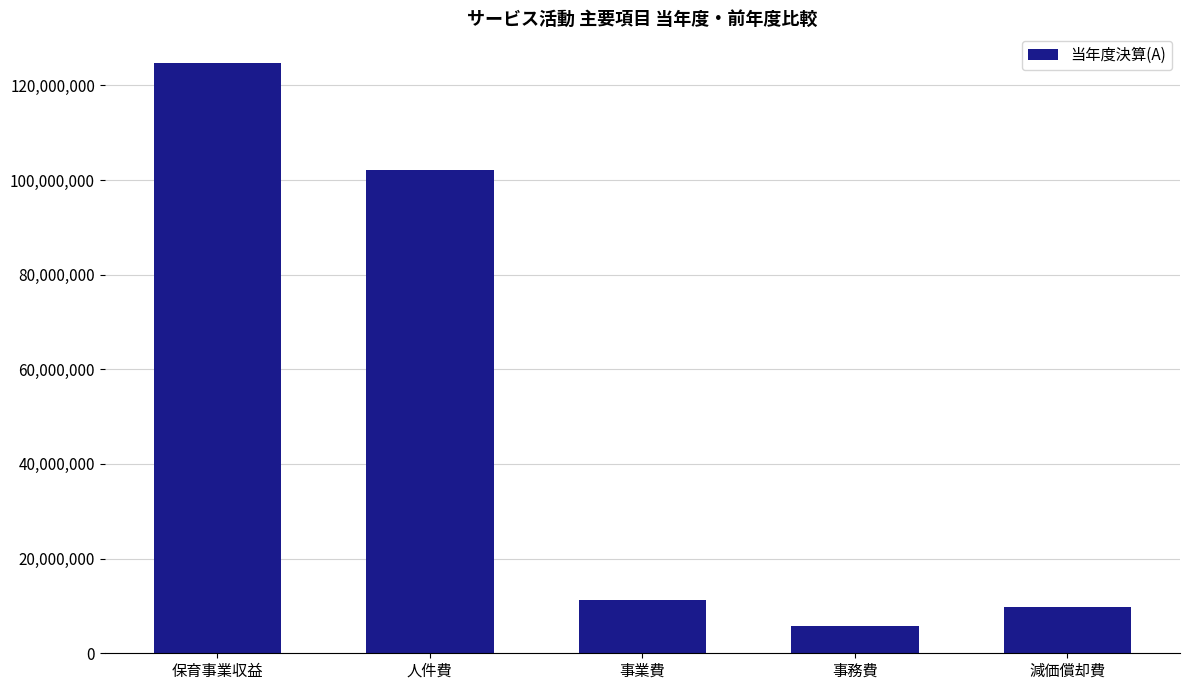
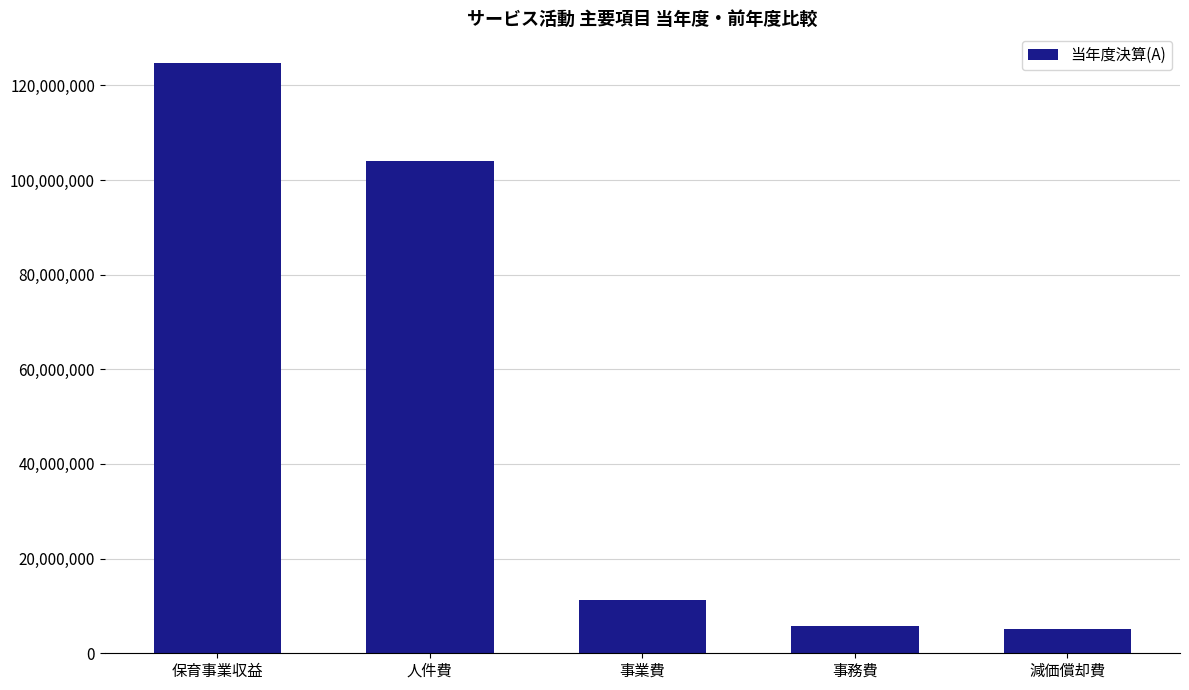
  {
    "保育事業収益": "125,000,000",
-   "人件費": "102,000,000",
+   "人件費": "104,000,000",
    "事業費": "11,000,000",
    "事務費": "6,000,000",
-   "減価償却費": "10,000,000"
+   "減価償却費": "5,000,000"
  }
